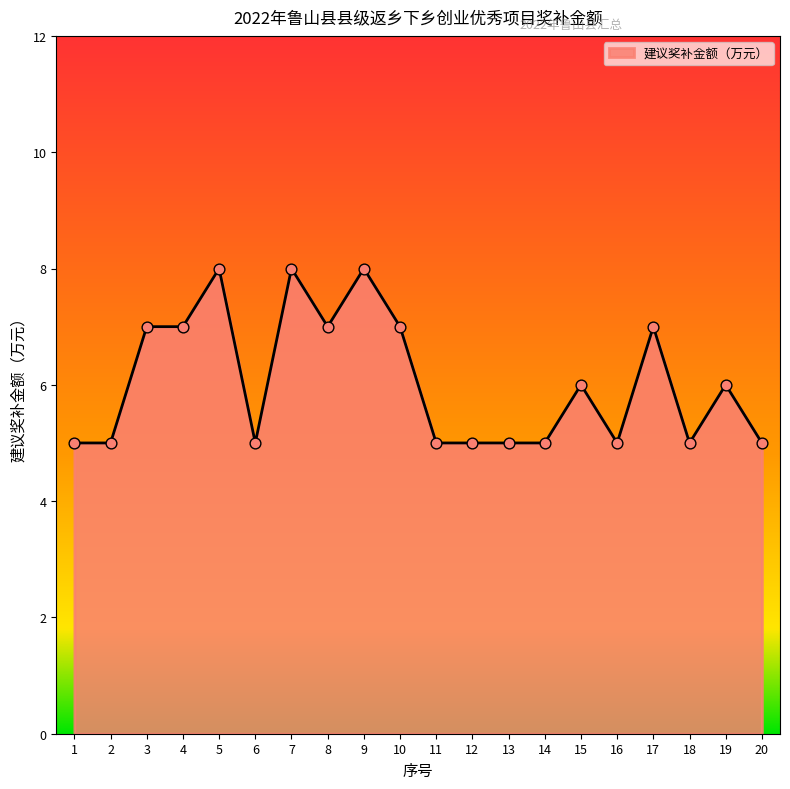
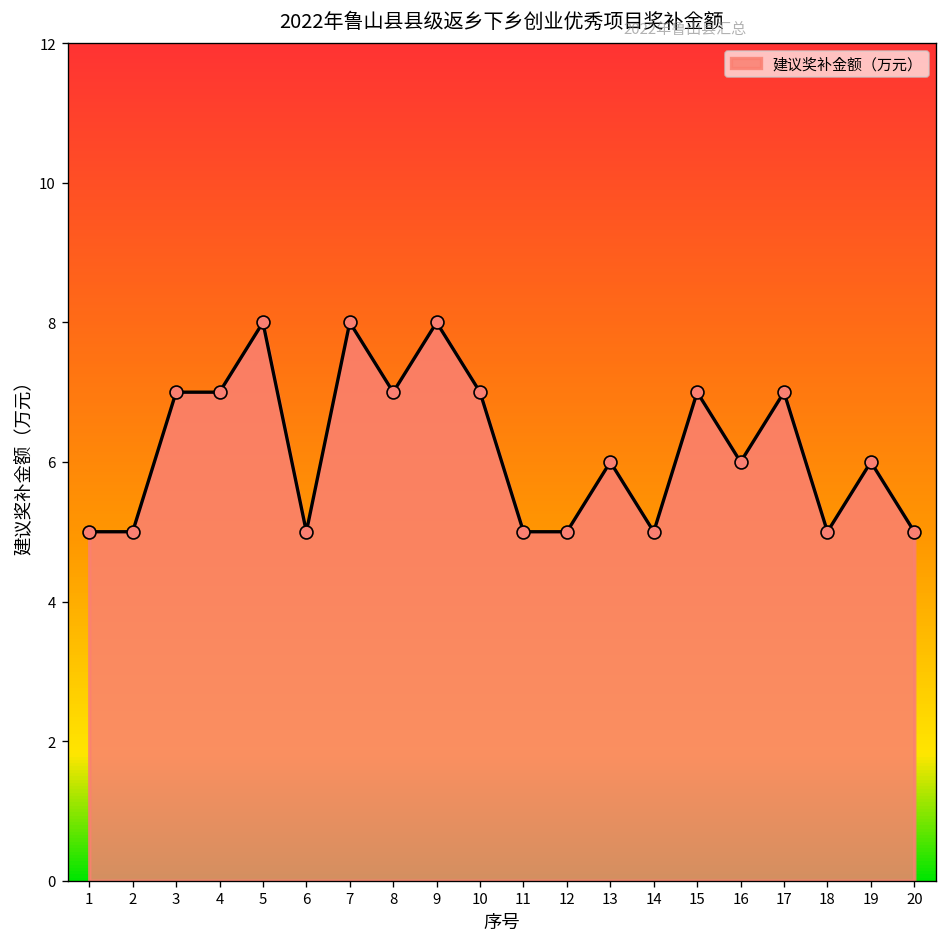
  {
    "1": 5,
    "2": 5,
    "3": 7,
    "4": 7,
    "5": 8,
    "6": 5,
    "7": 8,
    "8": 7,
    "9": 8,
    "10": 7,
    "11": 5,
    "12": 5,
-   "13": 5,
+   "13": 6,
    "14": 5,
-   "15": 6,
-   "16": 5,
+   "15": 7,
+   "16": 6,
    "17": 7,
    "18": 5,
    "19": 6,
    "20": 5
  }
